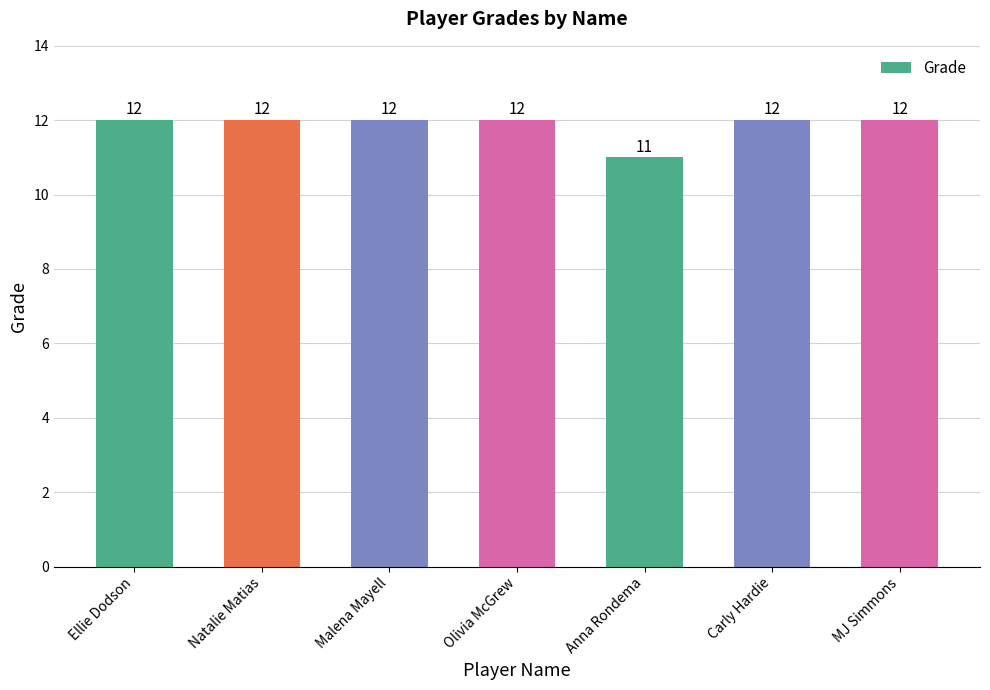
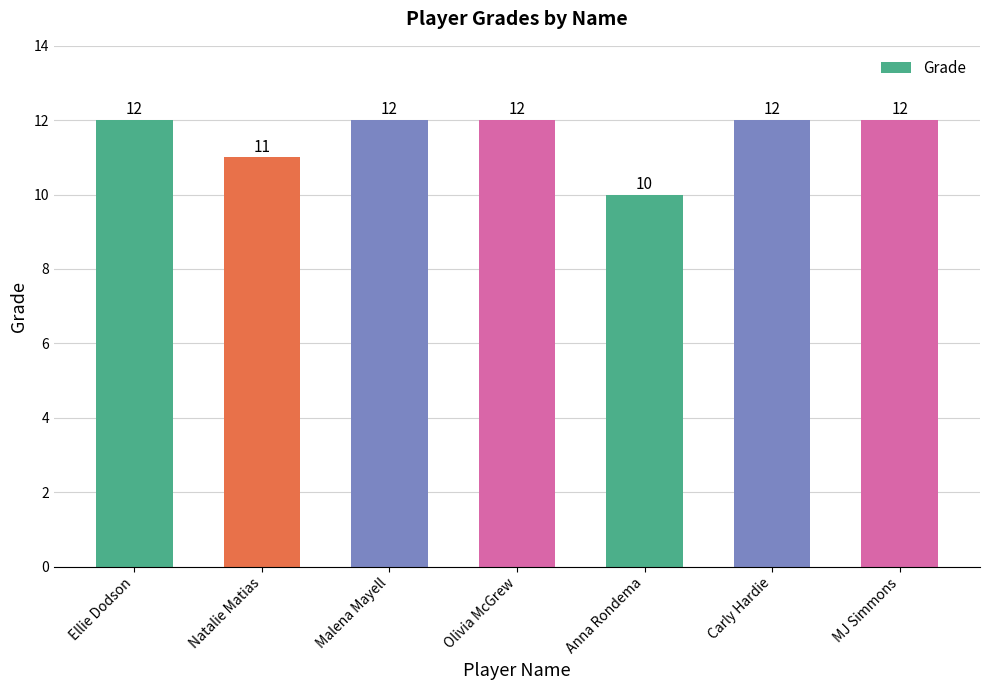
  {
    "Ellie Dodson": 12,
-   "Natalie Matias": 12,
+   "Natalie Matias": 11,
    "Malena Mayell": 12,
    "Olivia McGrew": 12,
-   "Anna Rondema": 11,
+   "Anna Rondema": 10,
    "Carly Hardie": 12,
    "MJ Simmons": 12
  }
